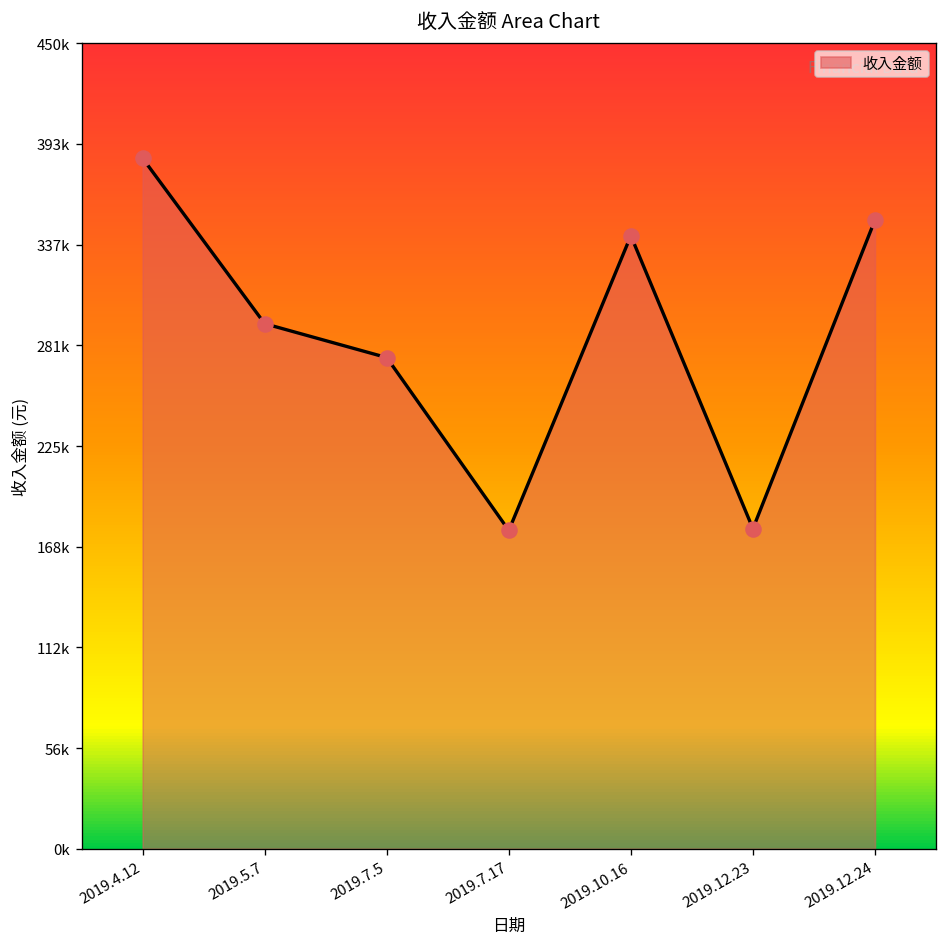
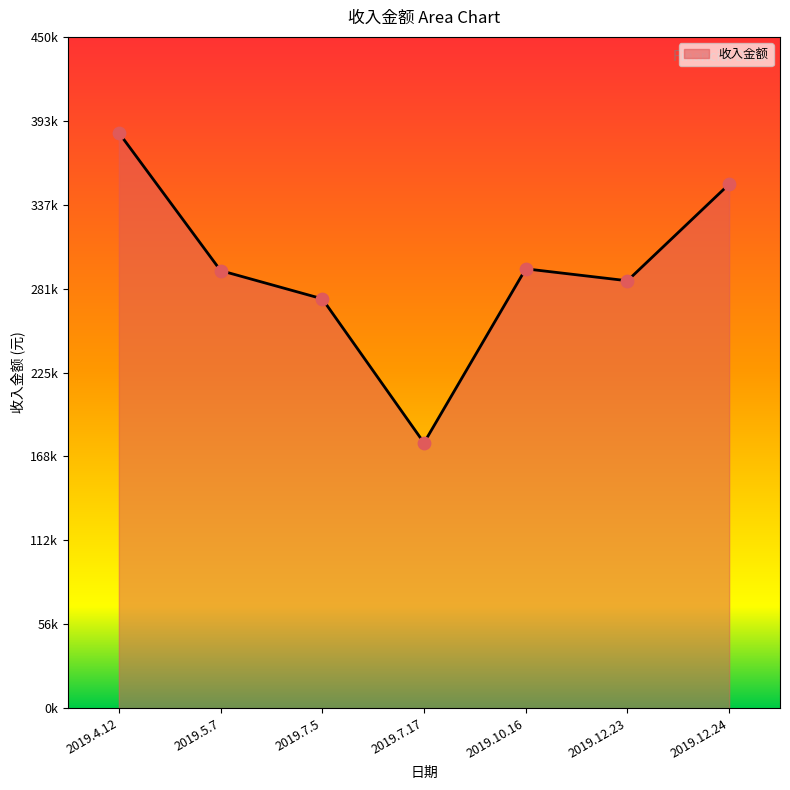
  {
    "2019.4.12": 386000,
    "2019.5.7": 293000,
    "2019.7.5": 274000,
    "2019.7.17": 178000,
-   "2019.10.16": 342000,
-   "2019.12.23": 179000,
+   "2019.10.16": 295000,
+   "2019.12.23": 287000,
    "2019.12.24": 351000
  }
